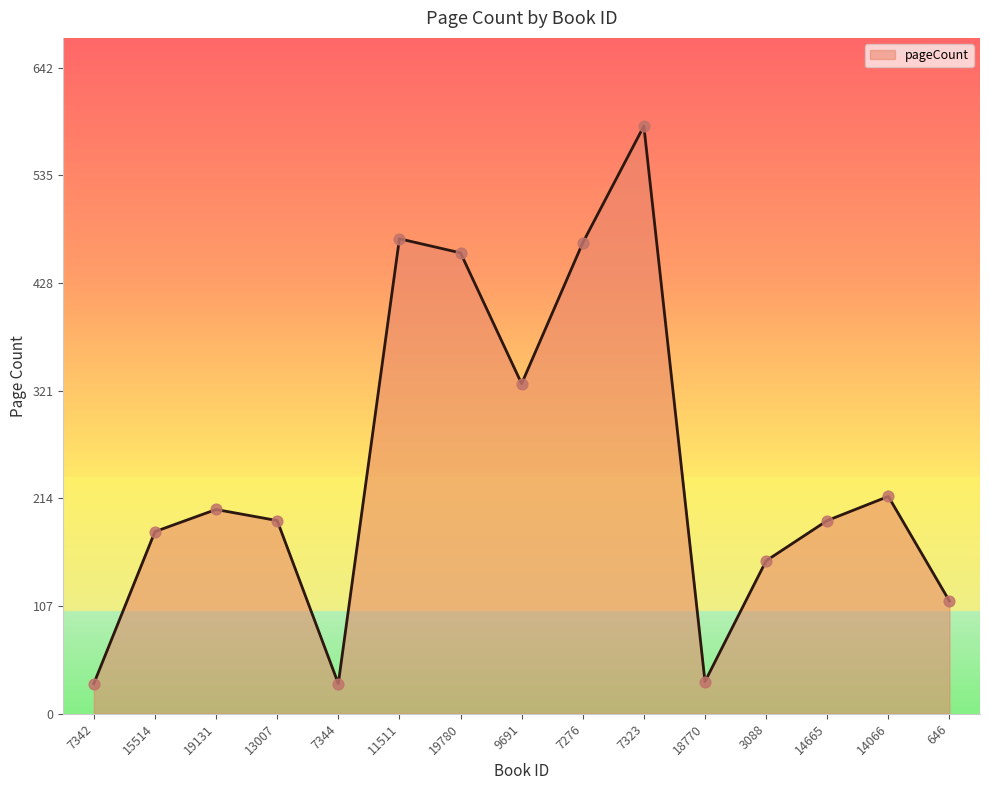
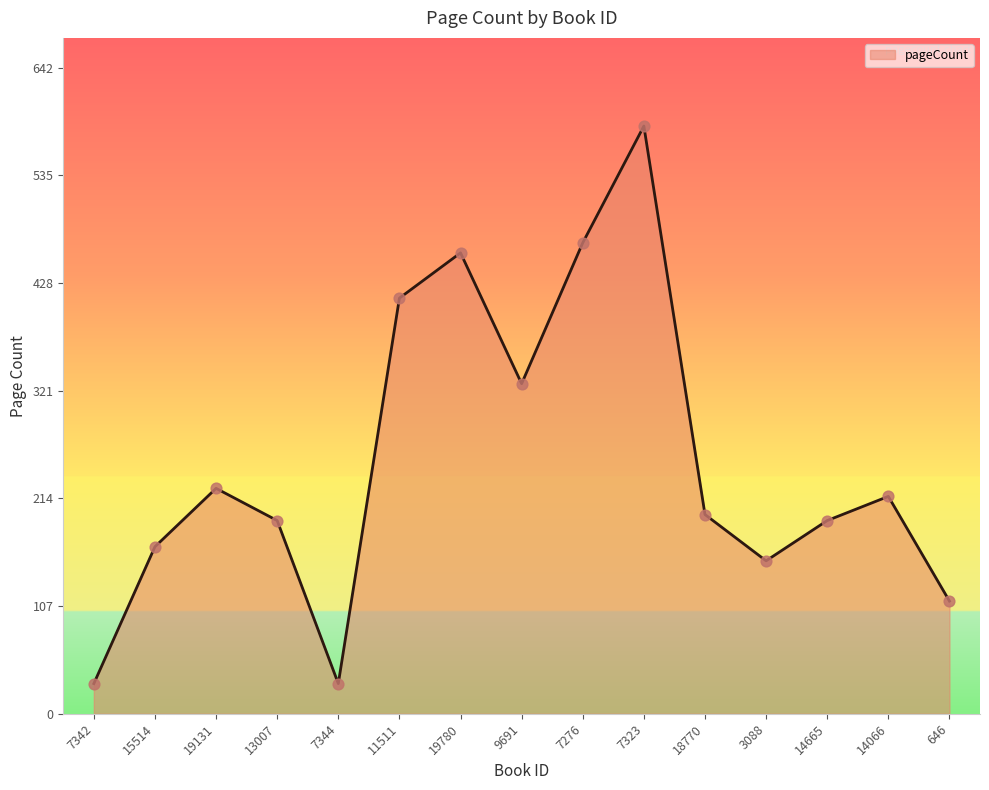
  {
    "7342": 30,
-   "15514": 181,
-   "19131": 203,
+   "15514": 166,
+   "19131": 224,
    "13007": 192,
    "7344": 30,
-   "11511": 472,
+   "11511": 413,
    "19780": 458,
    "9691": 328,
    "7276": 468,
    "7323": 584,
-   "18770": 32,
+   "18770": 198,
    "3088": 152,
    "14665": 192,
    "14066": 216,
    "646": 112
  }
